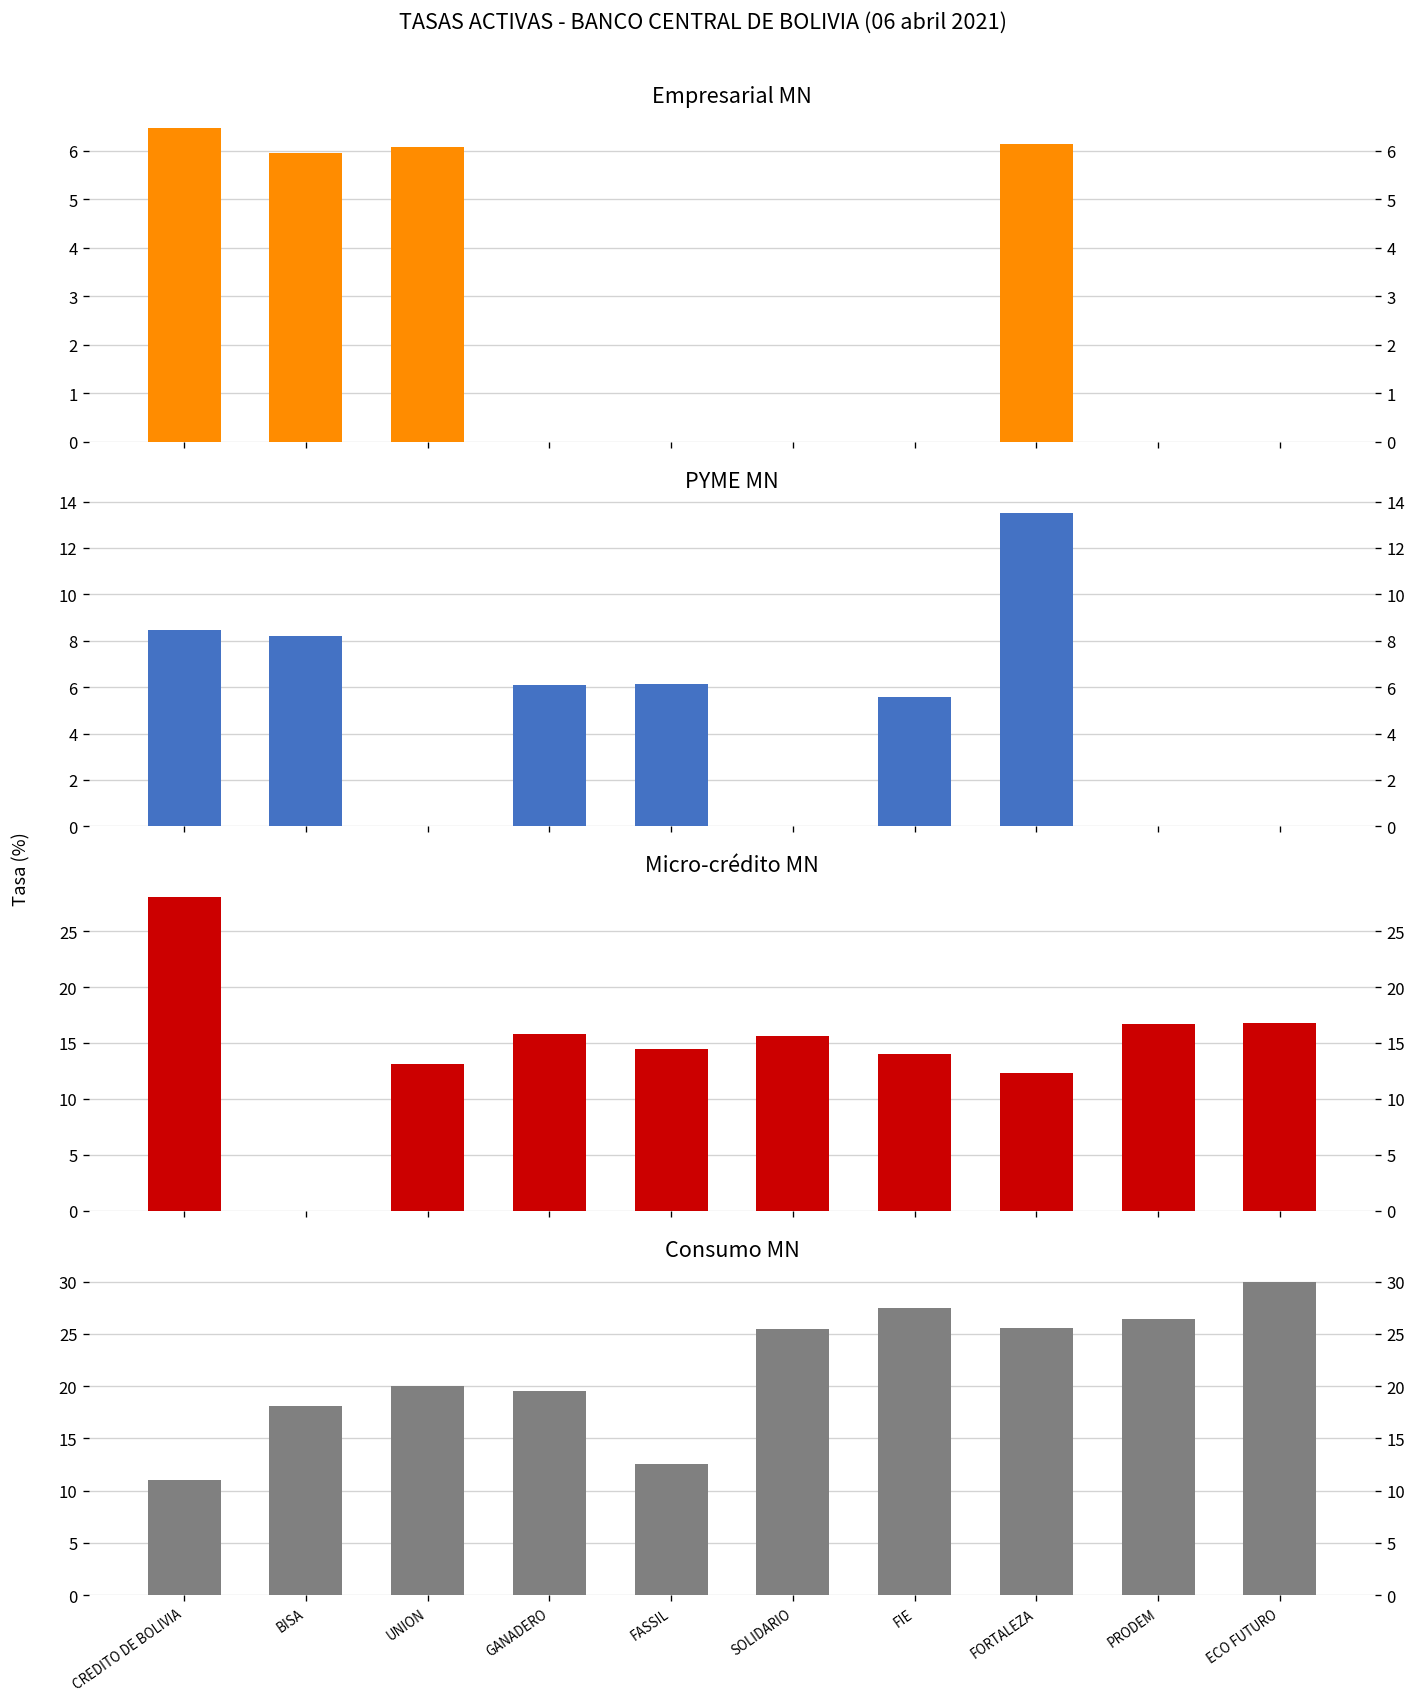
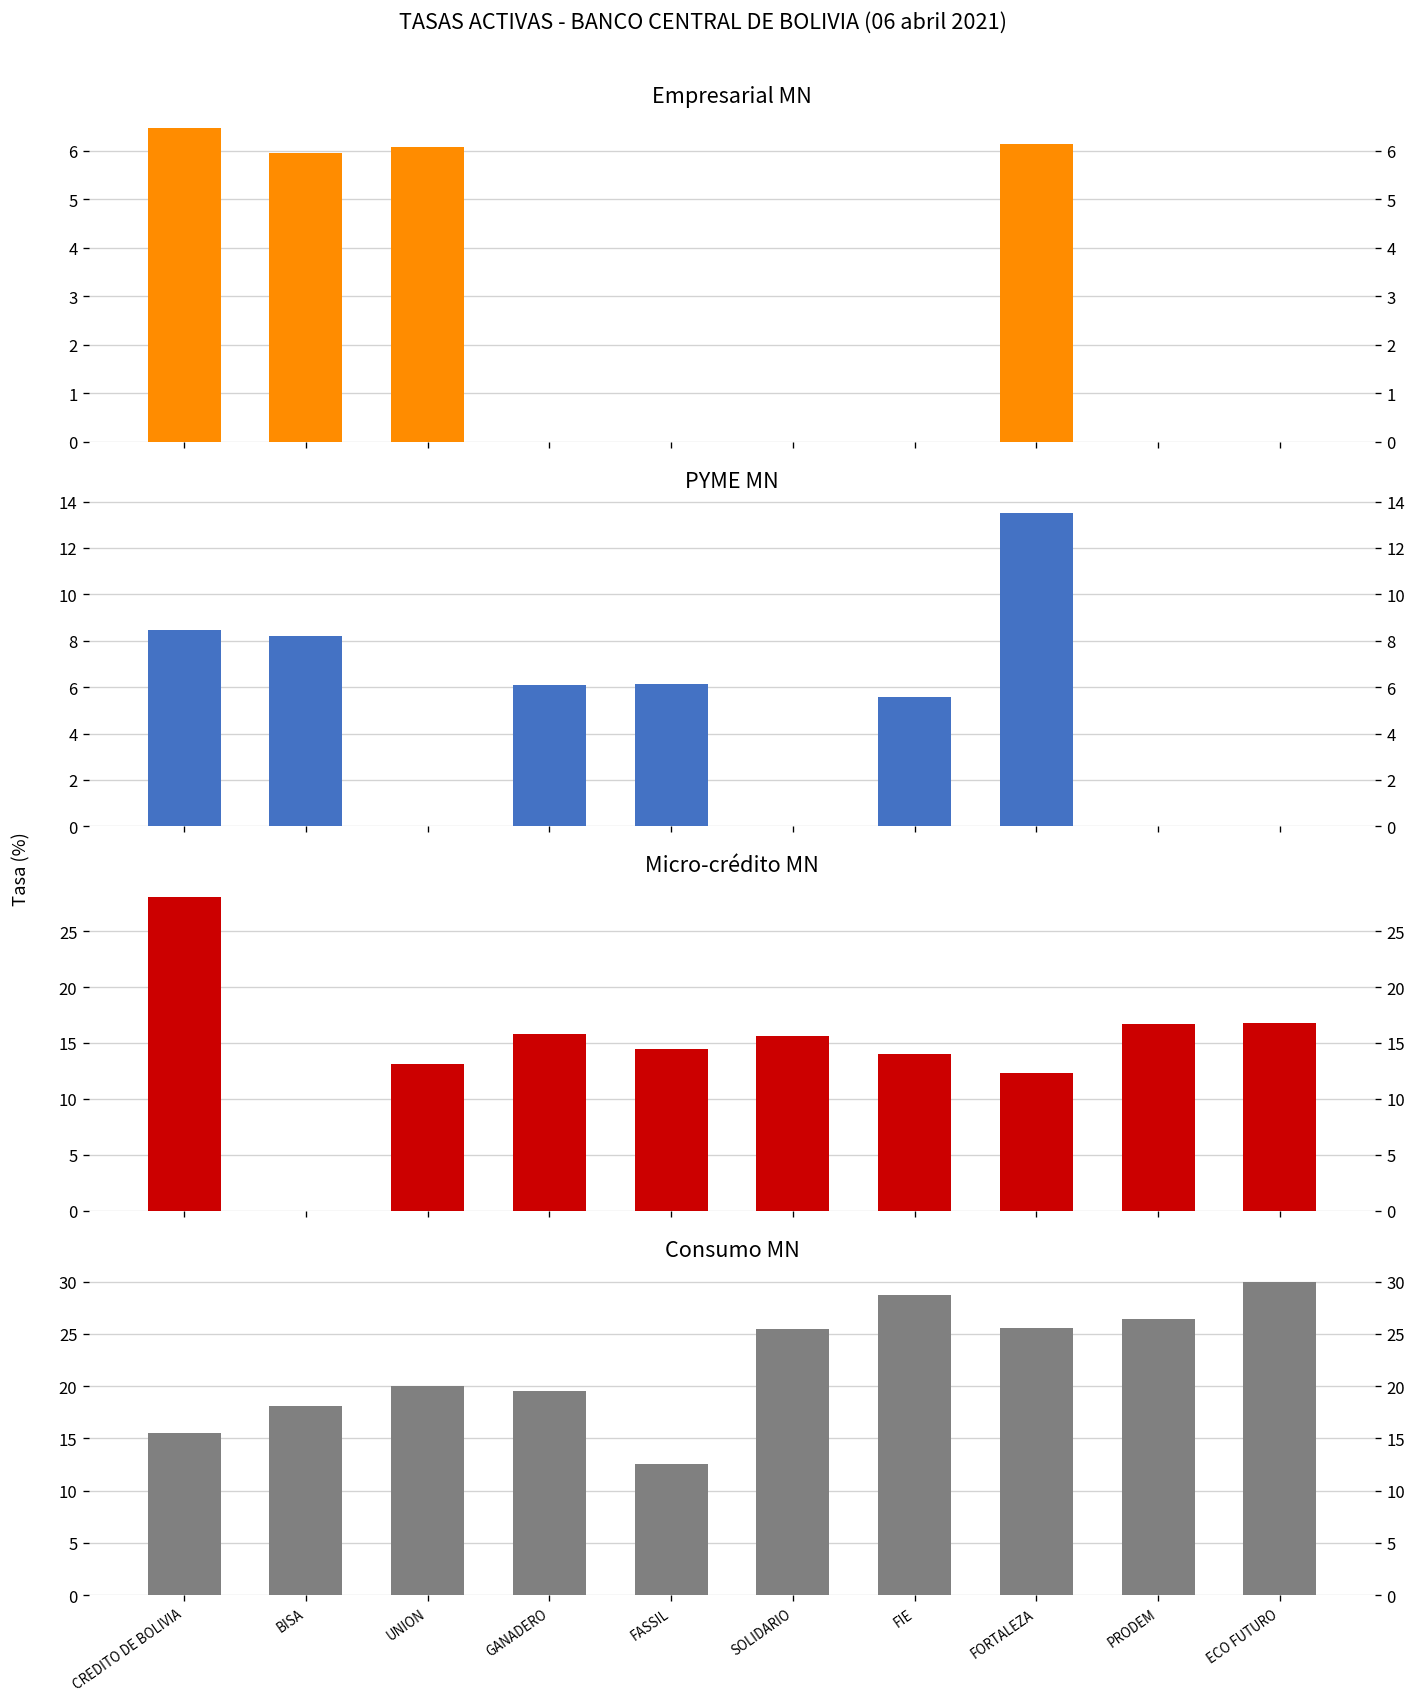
  {
    "Consumo MN": {
-     "CREDITO DE BOLIVIA": 11,
+     "CREDITO DE BOLIVIA": 16,
      "BISA": 18,
      "UNION": 20,
      "GANADERO": 20,
      "FASSIL": 13,
      "SOLIDARIO": 26,
-     "FIE": 27,
+     "FIE": 29,
      "FORTALEZA": 26,
      "PRODEM": 26,
      "ECO FUTURO": 30
    }
  }
